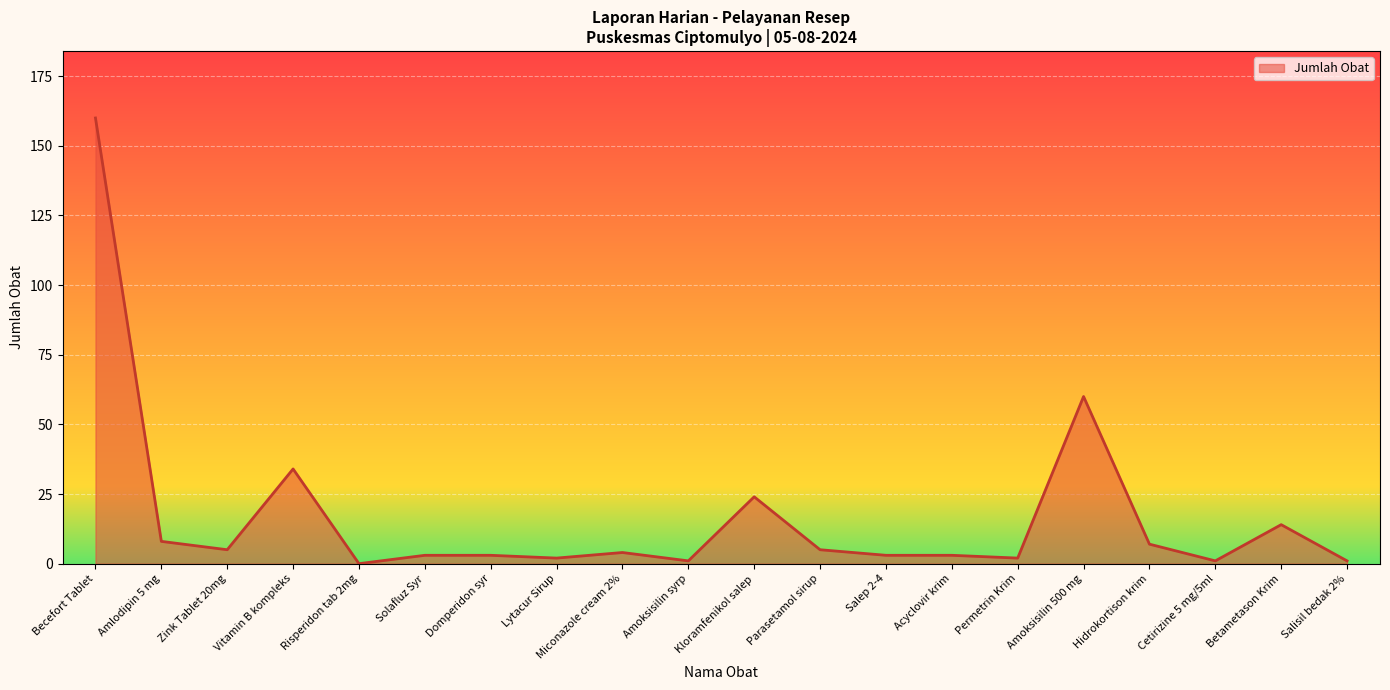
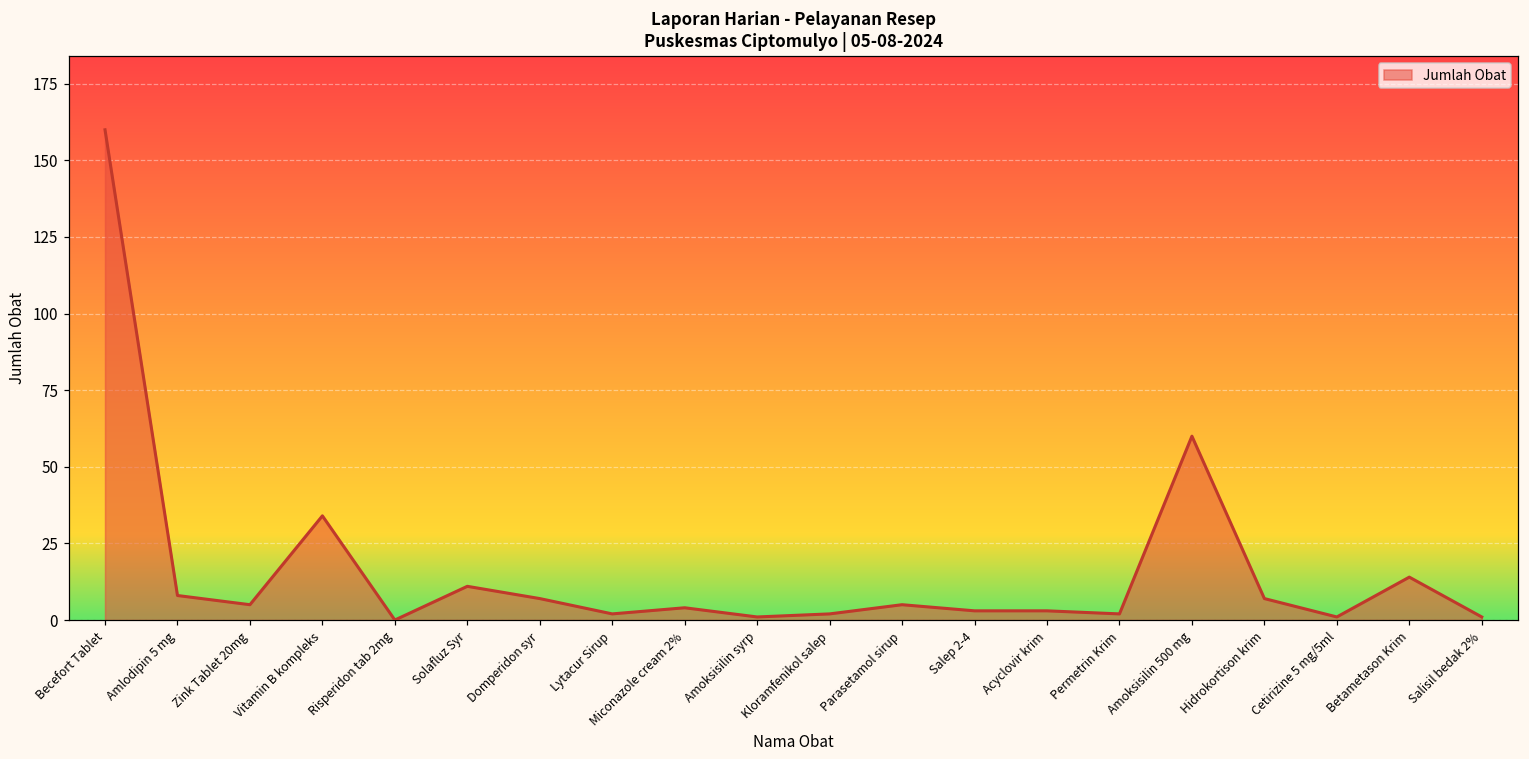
  {
    "Becefort Tablet": 160,
    "Amlodipin 5 mg": 8,
    "Zink Tablet 20mg": 5,
    "Vitamin B kompleks": 34,
    "Risperidon tab 2mg": 0,
-   "Solafluz Syr": 3,
-   "Domperidon syr": 3,
+   "Solafluz Syr": 11,
+   "Domperidon syr": 7,
    "Lytacur Sirup": 2,
    "Miconazole cream 2%": 4,
    "Amoksisilin syrp": 1,
-   "Kloramfenikol salep": 24,
+   "Kloramfenikol salep": 2,
    "Parasetamol sirup": 5,
    "Salep 2-4": 3,
    "Acyclovir krim": 3,
    "Permetrin Krim": 2,
    "Amoksisilin 500 mg": 60,
    "Hidrokortison krim": 7,
    "Cetirizine 5 mg/5ml": 1,
    "Betametason Krim": 14,
    "Salisil bedak 2%": 1
  }
